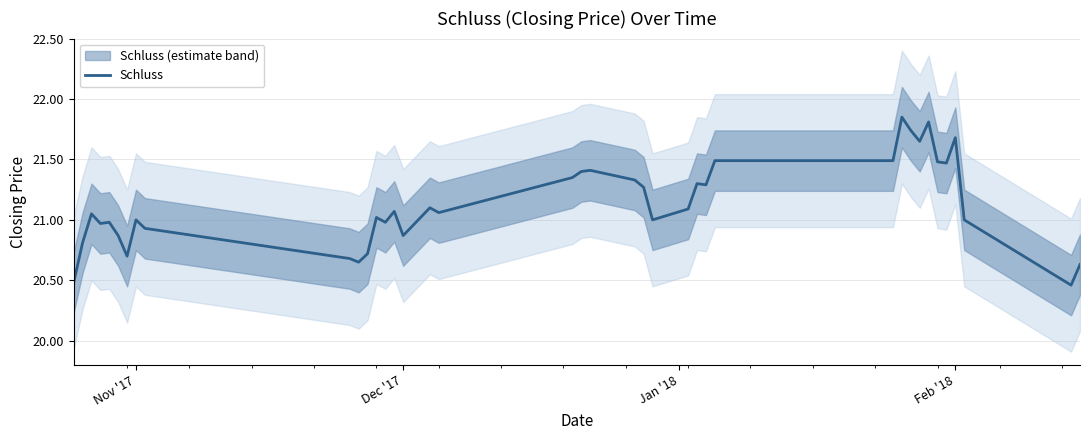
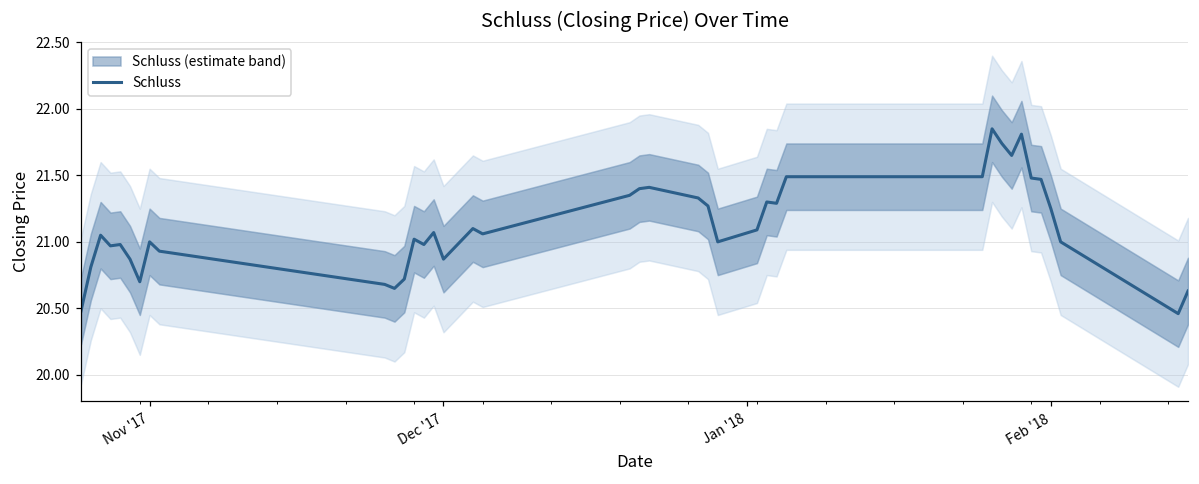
  {
    "Schluss": {
      "Nov '17": 21.00,
      "Dec '17": 20.87,
-     "Feb '18": 21.68
+     "Feb '18": 21.25
    }
  }
